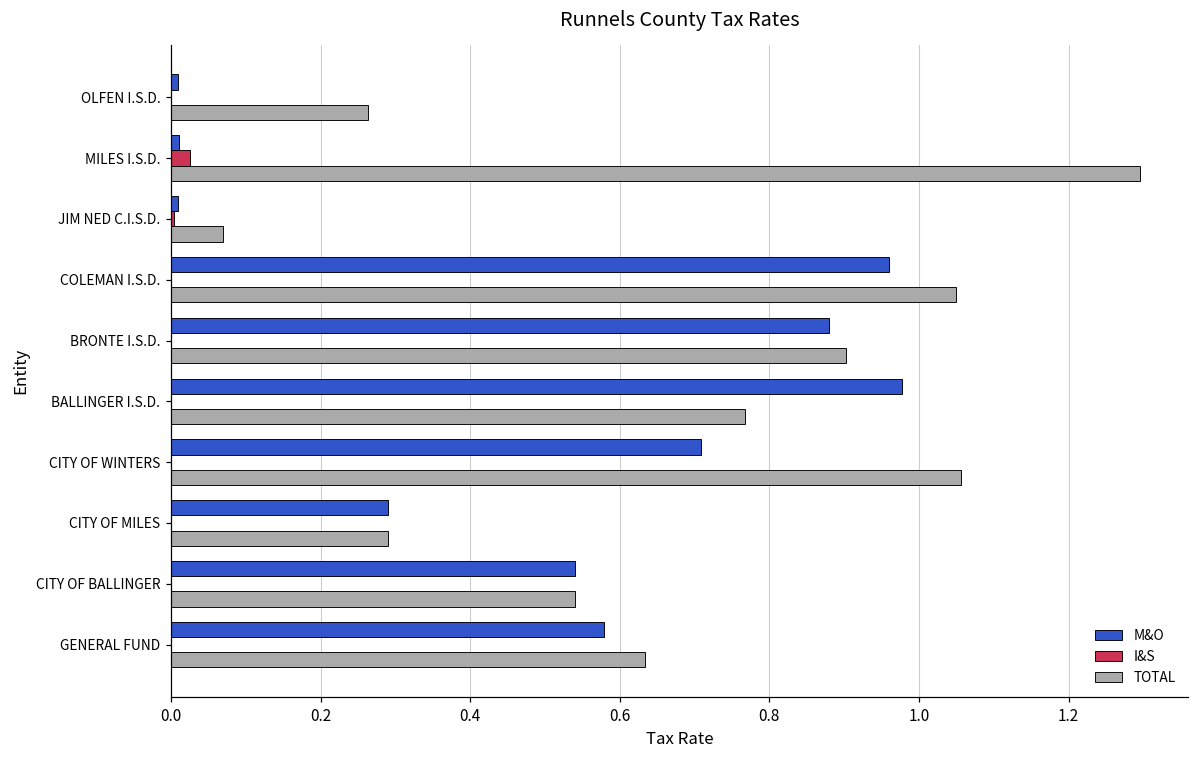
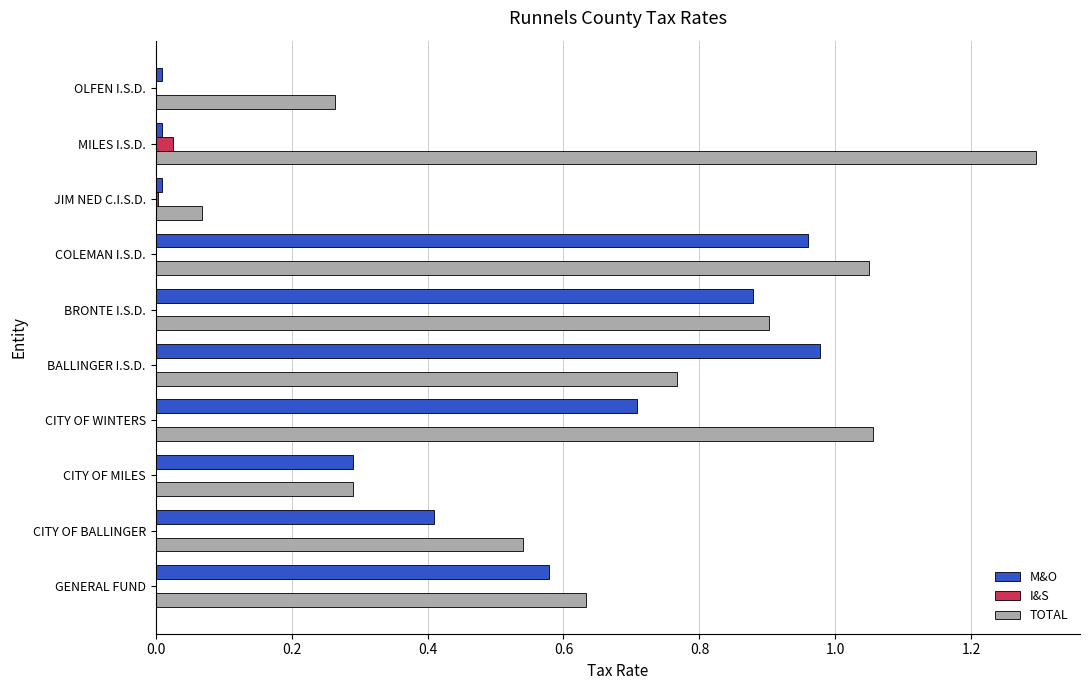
  {
    "M&O": {
      "OLFEN I.S.D.": 0.01,
      "MILES I.S.D.": 0.01,
      "JIM NED C.I.S.D.": 0.01,
      "COLEMAN I.S.D.": 0.96,
      "BRONTE I.S.D.": 0.88,
      "BALLINGER I.S.D.": 0.98,
      "CITY OF WINTERS": 0.71,
      "CITY OF MILES": 0.29,
-     "CITY OF BALLINGER": 0.54,
+     "CITY OF BALLINGER": 0.41,
      "GENERAL FUND": 0.58
    },
    "I&S": {
      "OLFEN I.S.D.": 0.00,
      "MILES I.S.D.": 0.03,
      "COLEMAN I.S.D.": 0.00,
      "BRONTE I.S.D.": 0.00,
      "BALLINGER I.S.D.": 0.00,
      "CITY OF WINTERS": 0.00,
      "CITY OF MILES": 0.00,
      "CITY OF BALLINGER": 0.00,
      "GENERAL FUND": 0.00
    },
    "TOTAL": {
      "OLFEN I.S.D.": 0.26,
      "MILES I.S.D.": 1.29,
      "JIM NED C.I.S.D.": 0.07,
      "COLEMAN I.S.D.": 1.05,
      "BRONTE I.S.D.": 0.90,
      "BALLINGER I.S.D.": 0.77,
      "CITY OF WINTERS": 1.06,
      "CITY OF MILES": 0.29,
      "CITY OF BALLINGER": 0.54,
      "GENERAL FUND": 0.63
    }
  }
